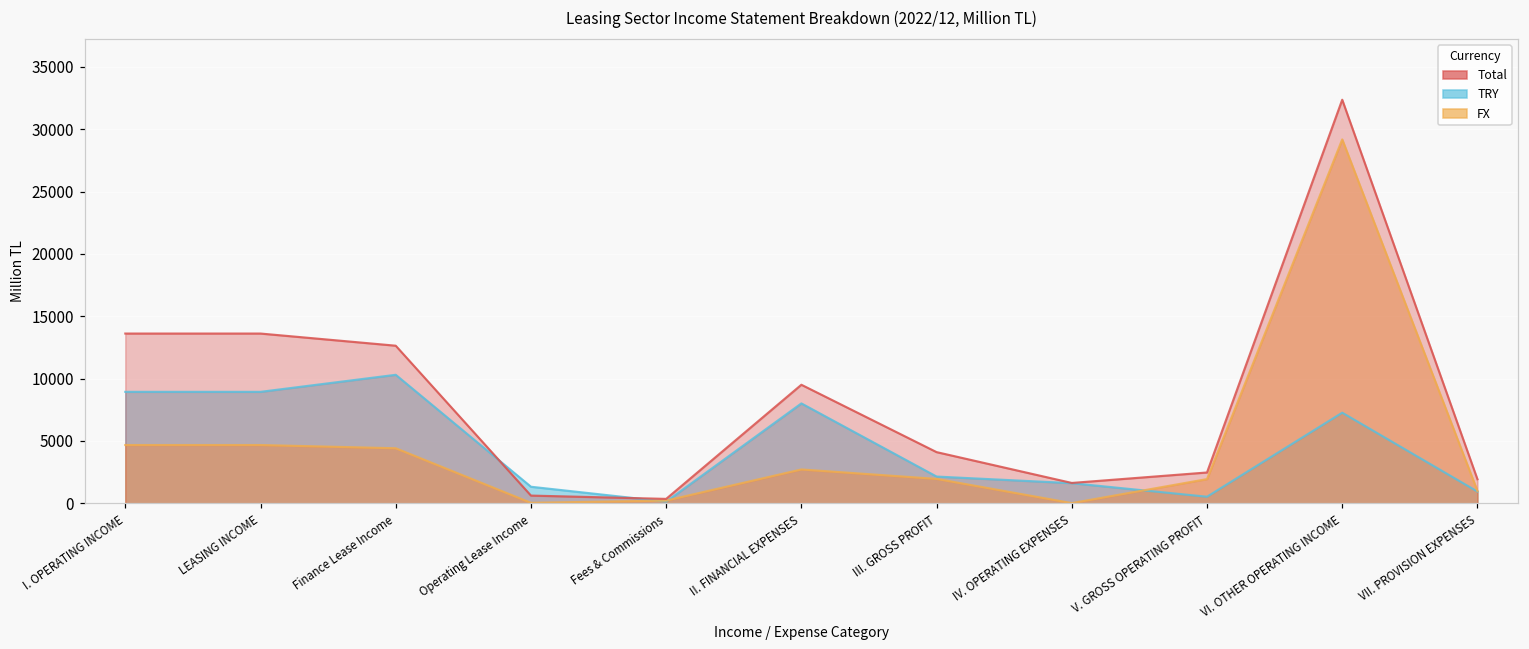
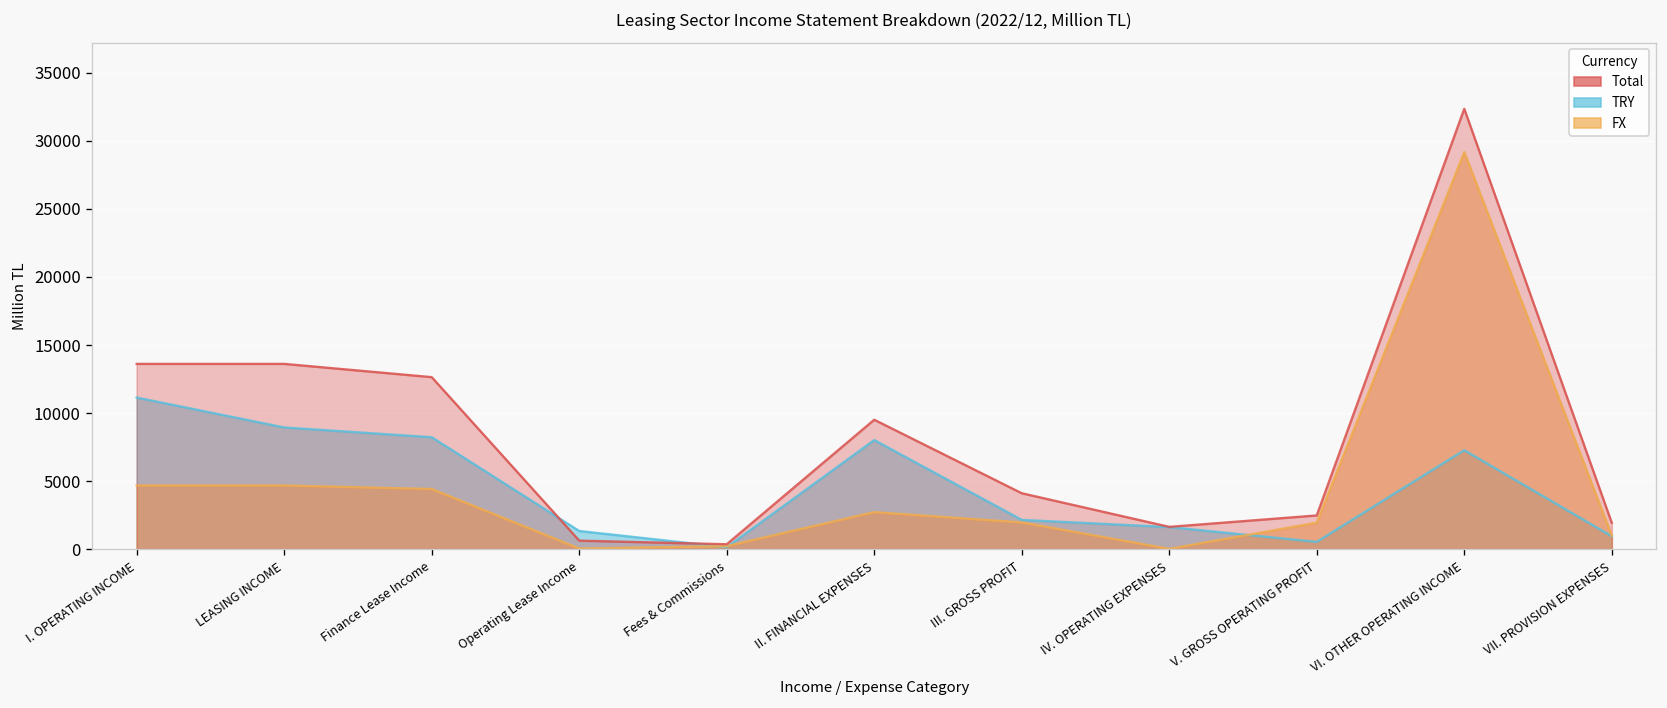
  {
    "TRY": {
-     "I. OPERATING INCOME": 8900,
+     "I. OPERATING INCOME": 11100,
      "LEASING INCOME": 8900,
-     "Finance Lease Income": 10300,
+     "Finance Lease Income": 8200,
      "Operating Lease Income": 1300,
      "II. FINANCIAL EXPENSES": 8000,
      "V. GROSS OPERATING PROFIT": 500,
      "VI. OTHER OPERATING INCOME": 7300
    }
  }
